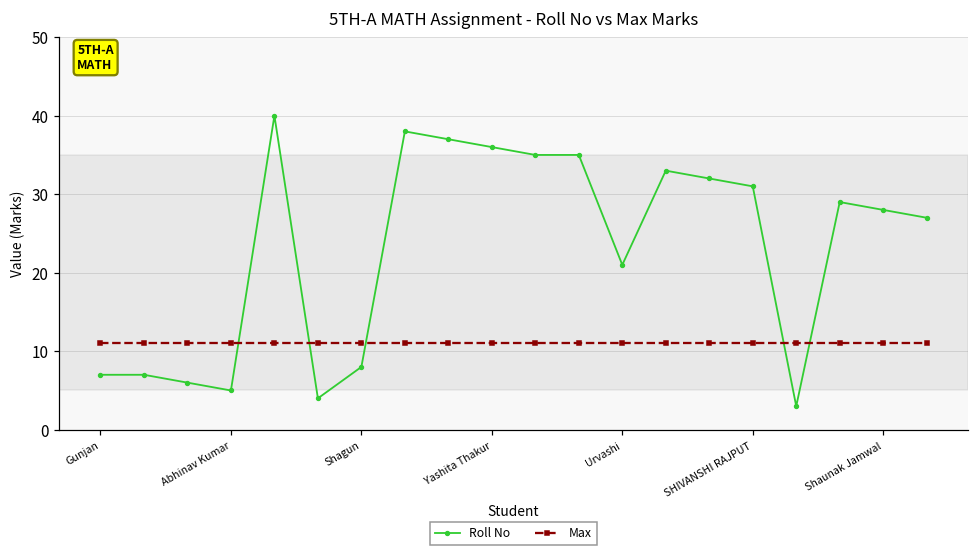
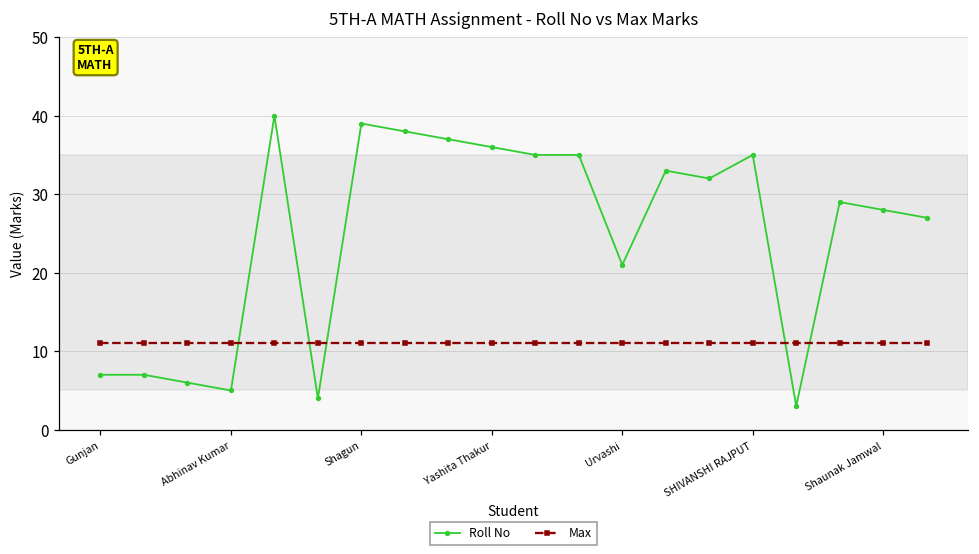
  {
    "Roll No": {
      "Gunjan": 7,
      "Abhinav Kumar": 5,
-     "Shagun": 8,
+     "Shagun": 39,
      "Yashita Thakur": 36,
      "Urvashi": 21,
-     "SHIVANSHI RAJPUT": 31,
+     "SHIVANSHI RAJPUT": 35,
      "Shaunak Jamwal": 28
    },
    "Max": {
      "Gunjan": 11,
      "Abhinav Kumar": 11,
      "Shagun": 11,
      "Yashita Thakur": 11,
      "Urvashi": 11,
      "SHIVANSHI RAJPUT": 11,
      "Shaunak Jamwal": 11
    }
  }
